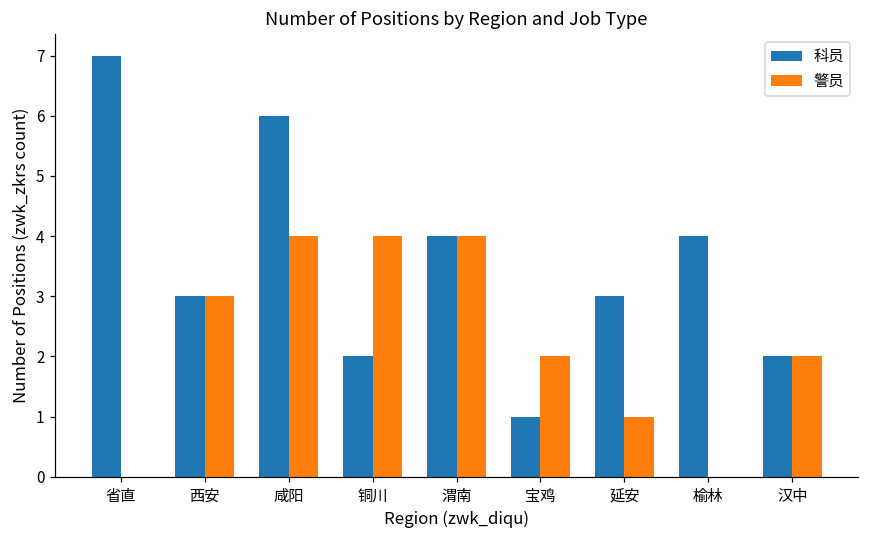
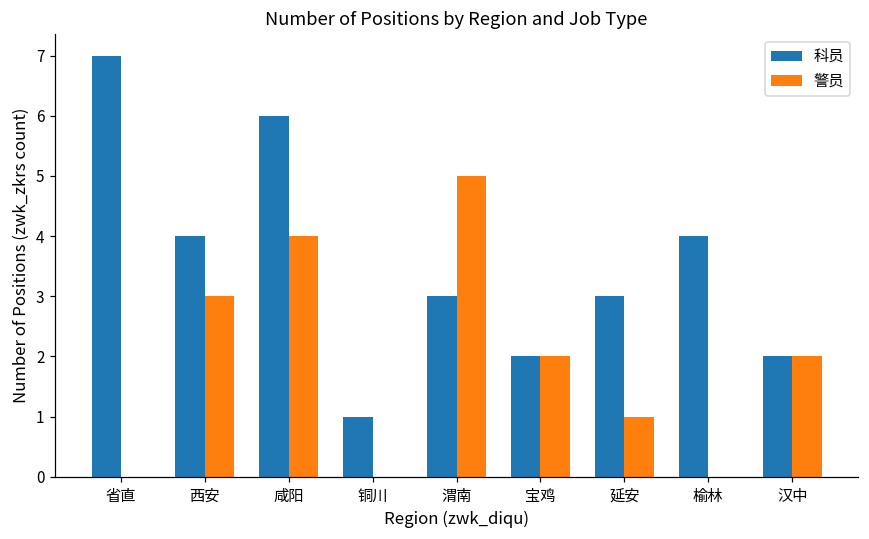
  {
    "科员": {
      "省直": 7,
-     "西安": 3,
+     "西安": 4,
      "咸阳": 6,
-     "铜川": 2,
-     "渭南": 4,
-     "宝鸡": 1,
+     "铜川": 1,
+     "渭南": 3,
+     "宝鸡": 2,
      "延安": 3,
      "榆林": 4,
      "汉中": 2
    },
    "警员": {
      "省直": 0,
      "西安": 3,
      "咸阳": 4,
-     "铜川": 4,
-     "渭南": 4,
+     "铜川": 0,
+     "渭南": 5,
      "宝鸡": 2,
      "延安": 1,
      "榆林": 0,
      "汉中": 2
    }
  }
